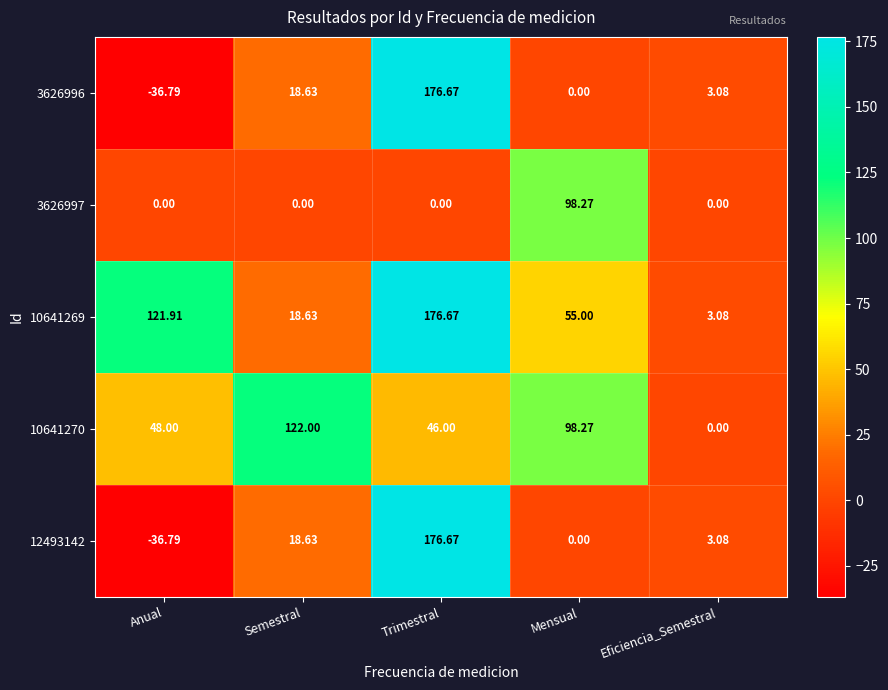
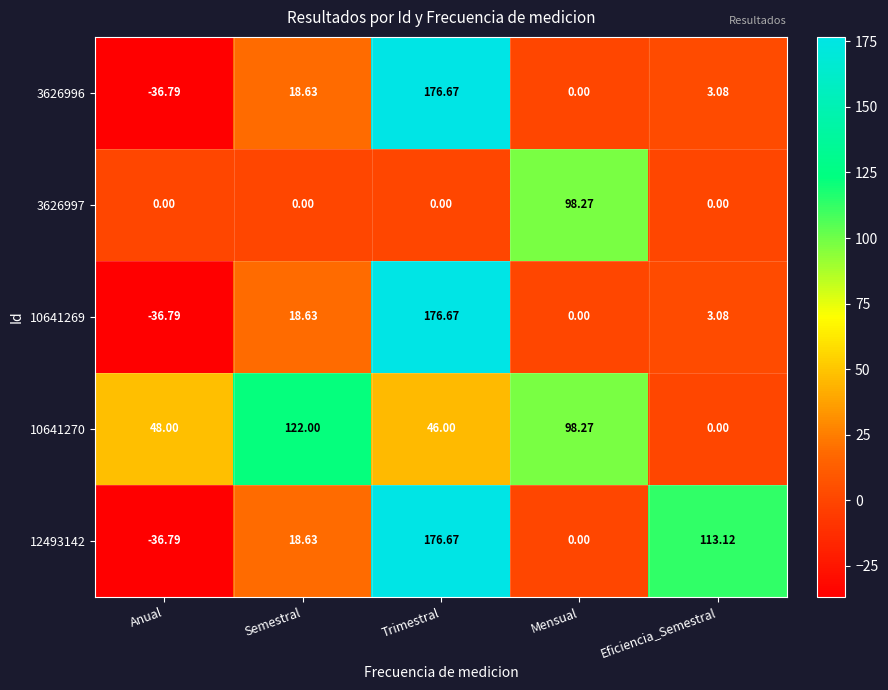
  {
    "3626996": {
      "Anual": -36.79,
      "Semestral": 18.63,
      "Trimestral": 176.67,
      "Mensual": 0.00,
      "Eficiencia_Semestral": 3.08
    },
    "3626997": {
      "Anual": 0.00,
      "Semestral": 0.00,
      "Trimestral": 0.00,
      "Mensual": 98.27,
      "Eficiencia_Semestral": 0.00
    },
    "10641269": {
-     "Anual": 121.91,
+     "Anual": -36.79,
      "Semestral": 18.63,
      "Trimestral": 176.67,
-     "Mensual": 55.00,
+     "Mensual": 0.00,
      "Eficiencia_Semestral": 3.08
    },
    "10641270": {
      "Anual": 48.00,
      "Semestral": 122.00,
      "Trimestral": 46.00,
      "Mensual": 98.27,
      "Eficiencia_Semestral": 0.00
    },
    "12493142": {
      "Anual": -36.79,
      "Semestral": 18.63,
      "Trimestral": 176.67,
      "Mensual": 0.00,
-     "Eficiencia_Semestral": 3.08
+     "Eficiencia_Semestral": 113.12
    }
  }
